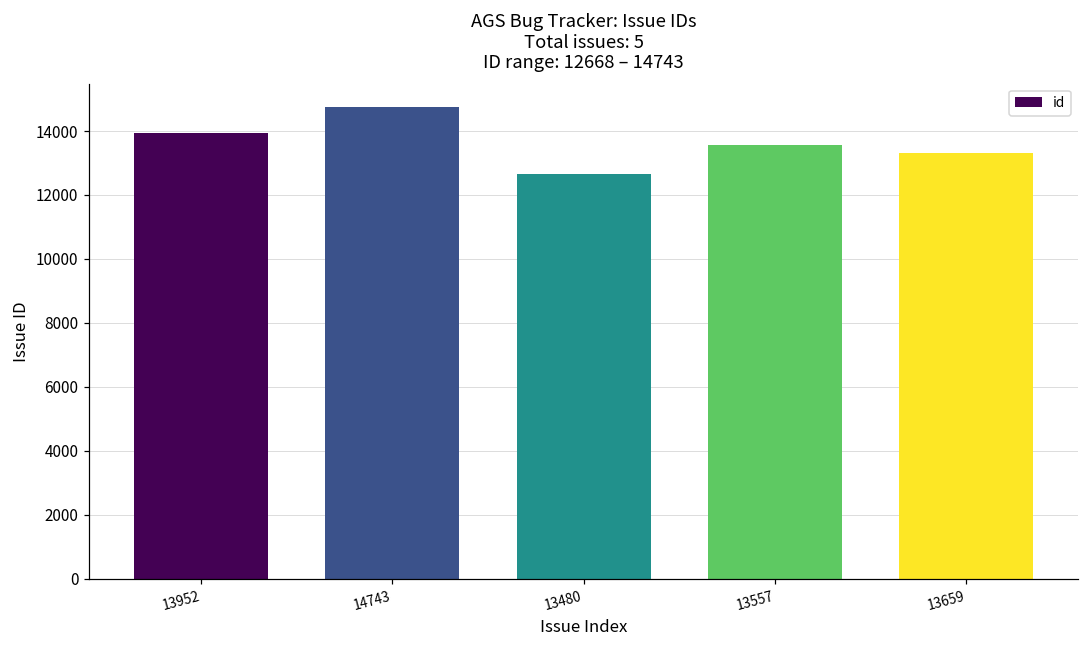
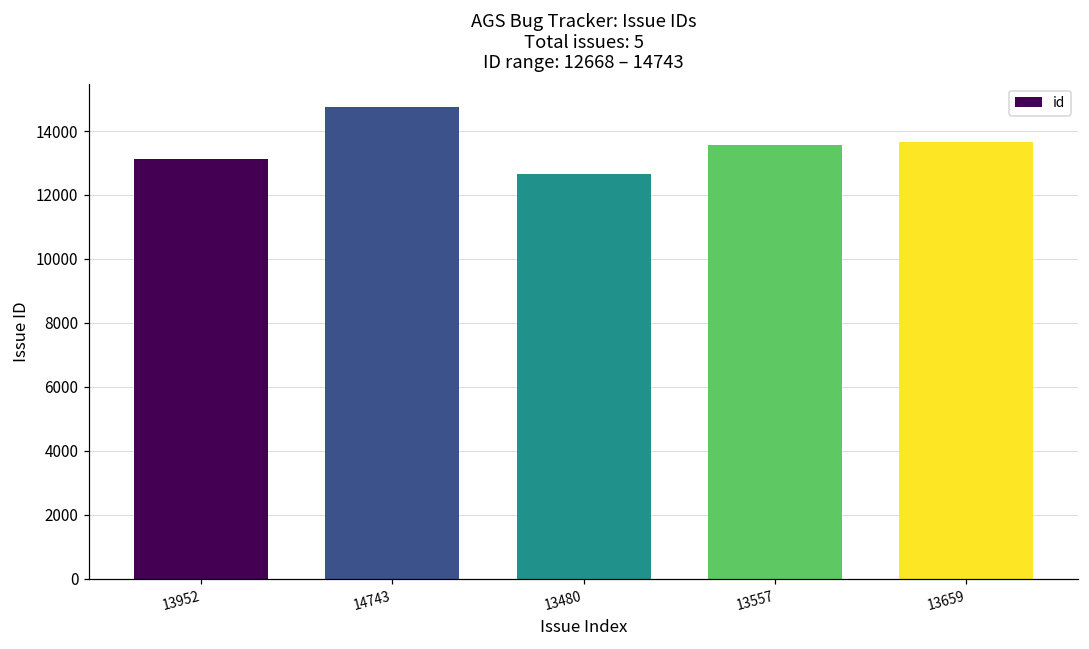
  {
-   "13952": 14000,
+   "13952": 13100,
    "14743": 14700,
    "13480": 12700,
    "13557": 13600,
-   "13659": 13300
+   "13659": 13700
  }
